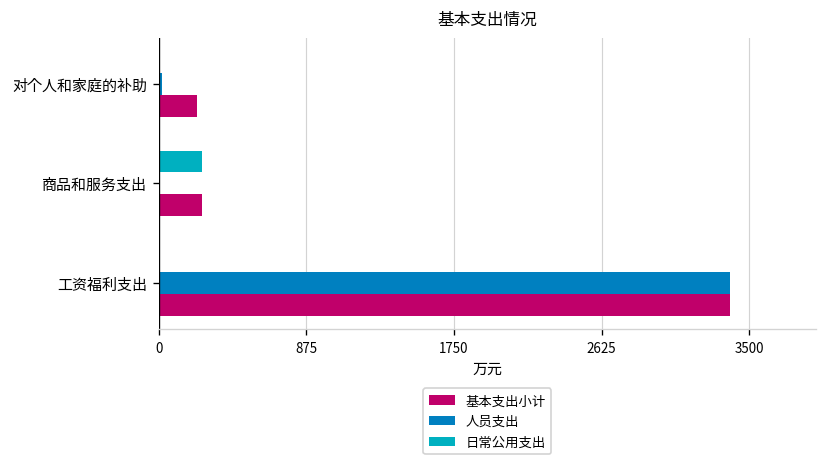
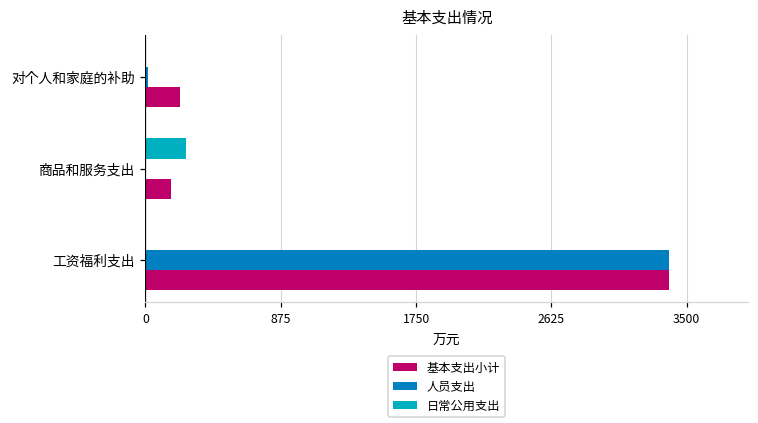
  {
    "基本支出小计": {
      "对个人和家庭的补助": 220,
-     "商品和服务支出": 260,
+     "商品和服务支出": 160,
      "工资福利支出": 3390
    }
  }
